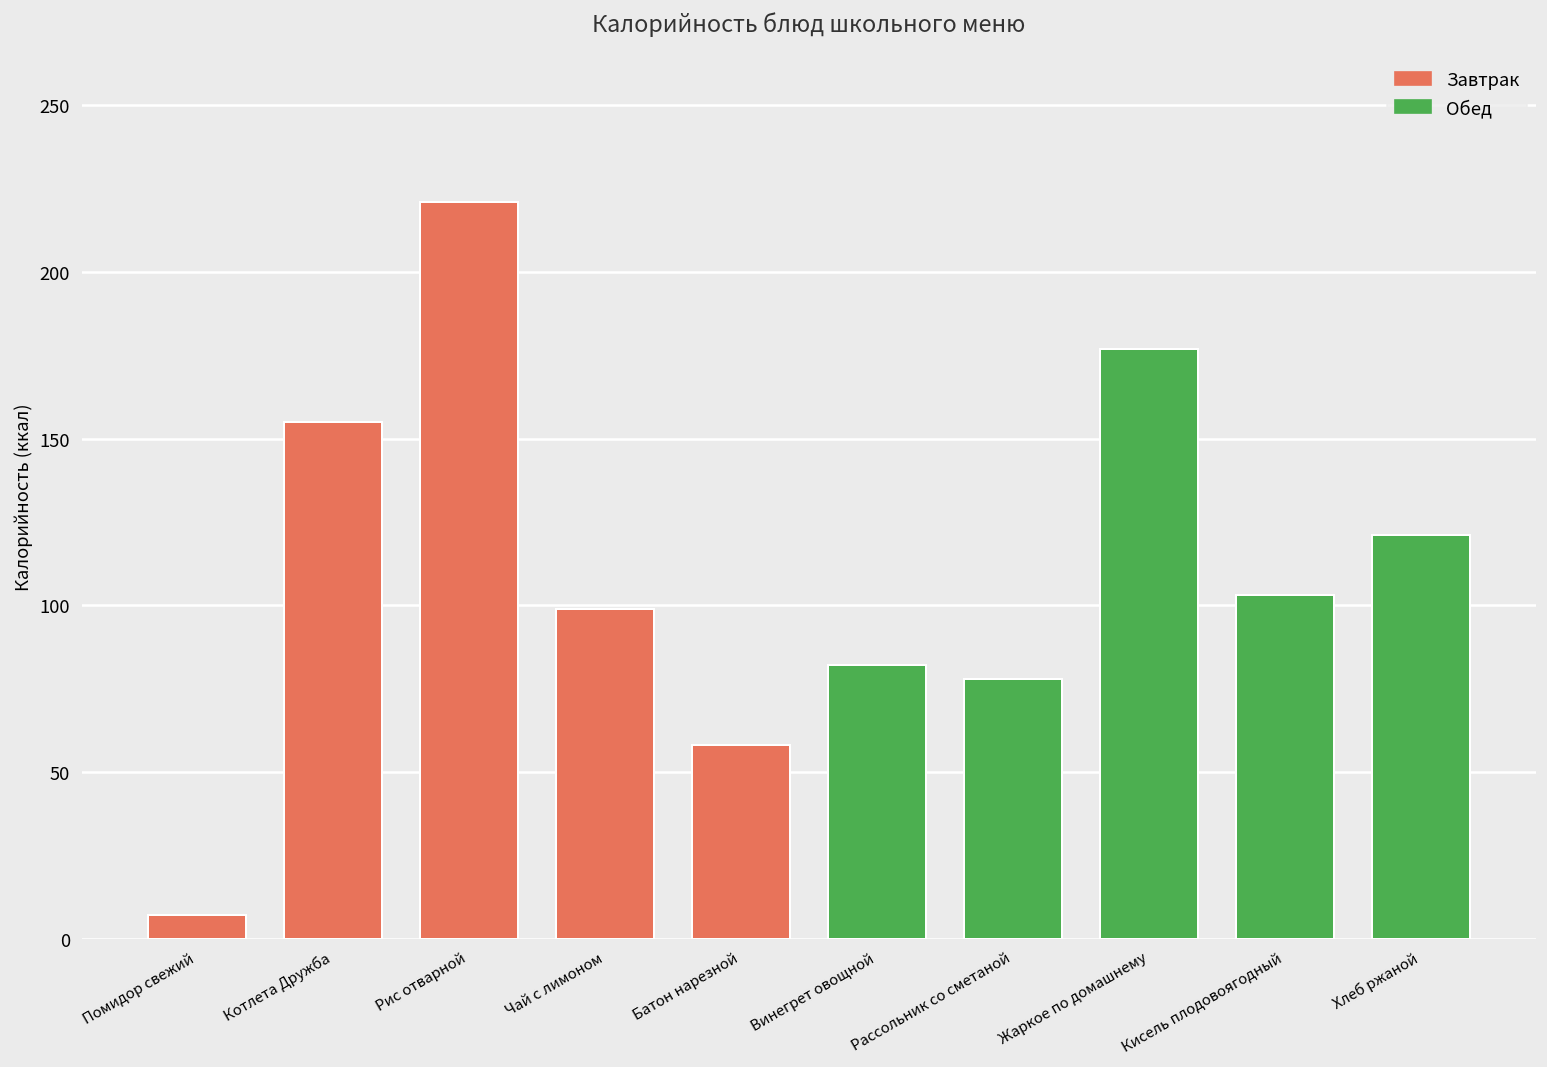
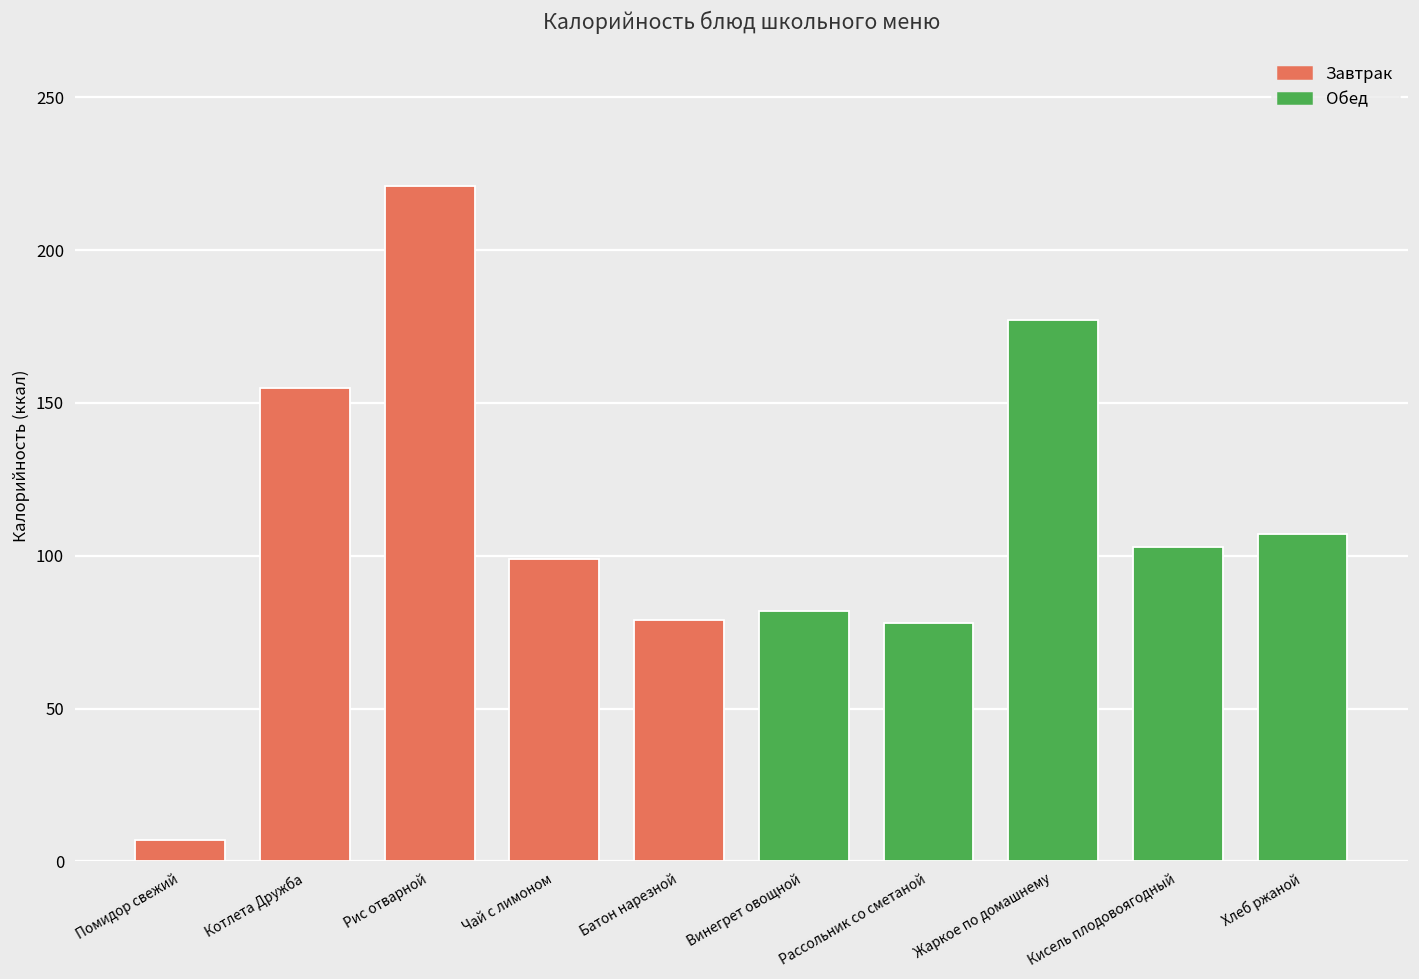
  {
    "Помидор свежий": 7,
    "Котлета Дружба": 155,
    "Рис отварной": 221,
    "Чай с лимоном": 99,
-   "Батон нарезной": 58,
+   "Батон нарезной": 79,
    "Винегрет овощной": 82,
    "Рассольник со сметаной": 78,
    "Жаркое по домашнему": 177,
    "Кисель плодовоягодный": 103,
-   "Хлеб ржаной": 121
+   "Хлеб ржаной": 107
  }
